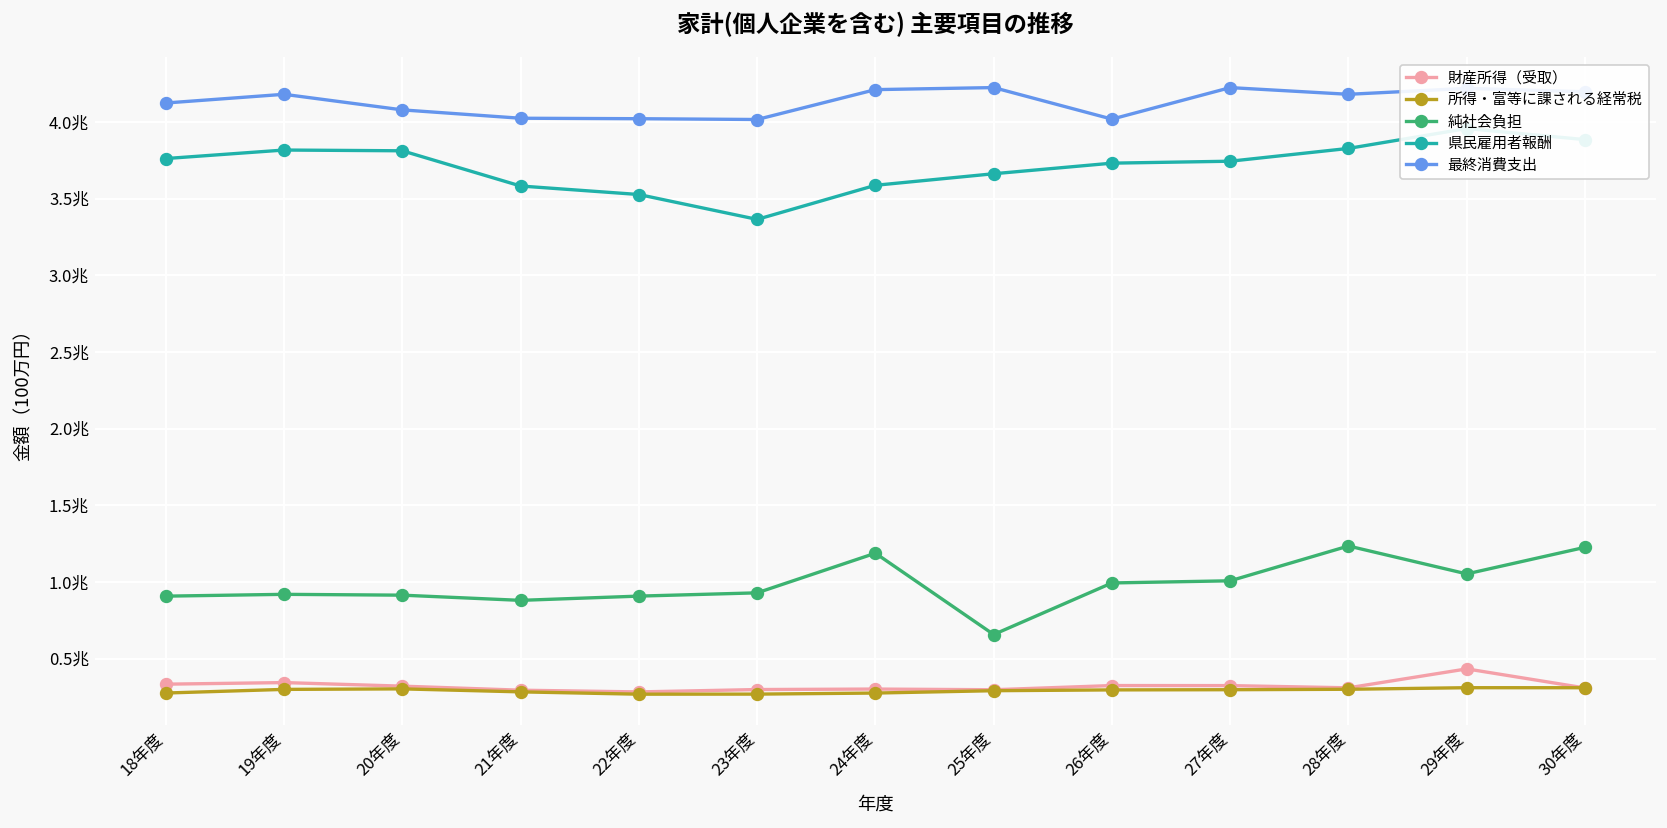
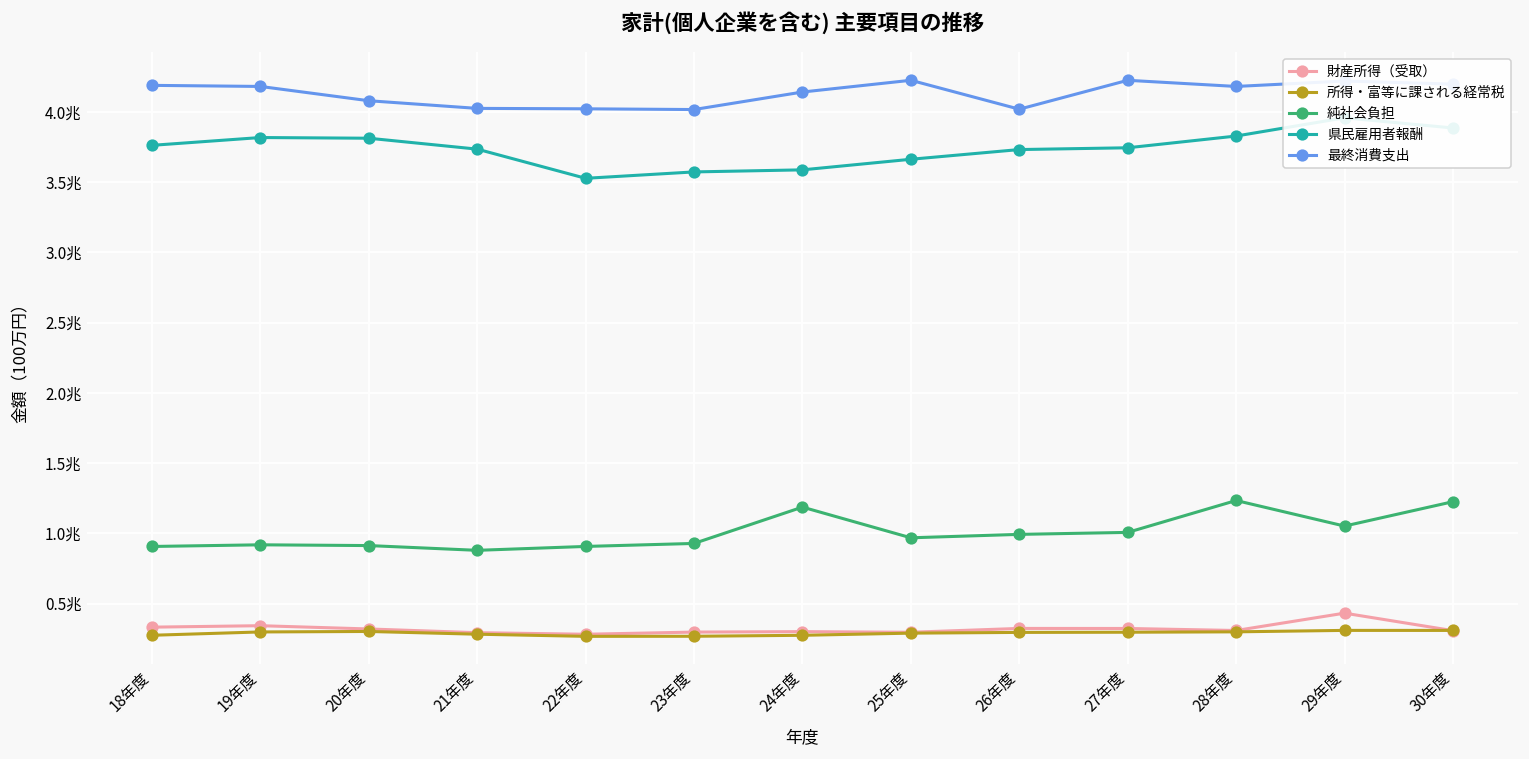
  {
    "財産所得（受取）": {
      "18年度": "0.33兆",
      "19年度": "0.34兆",
      "23年度": "0.30兆",
      "24年度": "0.30兆",
      "26年度": "0.32兆",
      "27年度": "0.32兆",
      "29年度": "0.43兆"
    },
    "所得・富等に課される経常税": {
      "18年度": "0.28兆",
      "19年度": "0.30兆",
      "23年度": "0.27兆",
      "24年度": "0.28兆",
      "26年度": "0.30兆",
      "27年度": "0.30兆",
      "29年度": "0.31兆"
    },
    "純社会負担": {
      "18年度": "0.91兆",
      "19年度": "0.92兆",
      "20年度": "0.91兆",
      "21年度": "0.88兆",
      "22年度": "0.91兆",
      "23年度": "0.93兆",
      "24年度": "1.19兆",
-     "25年度": "0.66兆",
+     "25年度": "0.97兆",
      "26年度": "0.99兆",
      "27年度": "1.01兆",
      "28年度": "1.23兆",
      "29年度": "1.05兆",
      "30年度": "1.23兆"
    },
    "県民雇用者報酬": {
      "18年度": "3.76兆",
      "19年度": "3.82兆",
      "20年度": "3.81兆",
-     "21年度": "3.58兆",
+     "21年度": "3.73兆",
      "22年度": "3.53兆",
-     "23年度": "3.36兆",
+     "23年度": "3.57兆",
      "24年度": "3.59兆",
      "25年度": "3.66兆",
      "26年度": "3.73兆",
      "27年度": "3.74兆",
      "28年度": "3.83兆"
    },
    "最終消費支出": {
-     "18年度": "4.12兆",
+     "18年度": "4.19兆",
      "19年度": "4.18兆",
      "20年度": "4.08兆",
      "21年度": "4.02兆",
      "22年度": "4.02兆",
      "23年度": "4.02兆",
-     "24年度": "4.21兆",
+     "24年度": "4.14兆",
      "25年度": "4.22兆",
      "26年度": "4.02兆",
      "27年度": "4.22兆",
      "28年度": "4.18兆"
    }
  }
